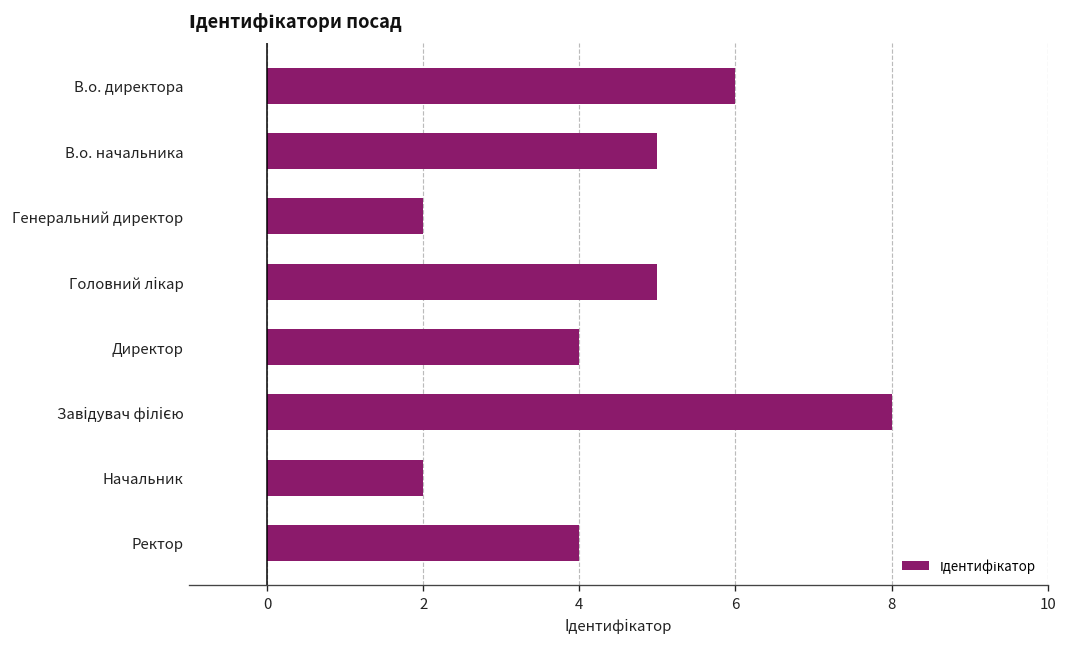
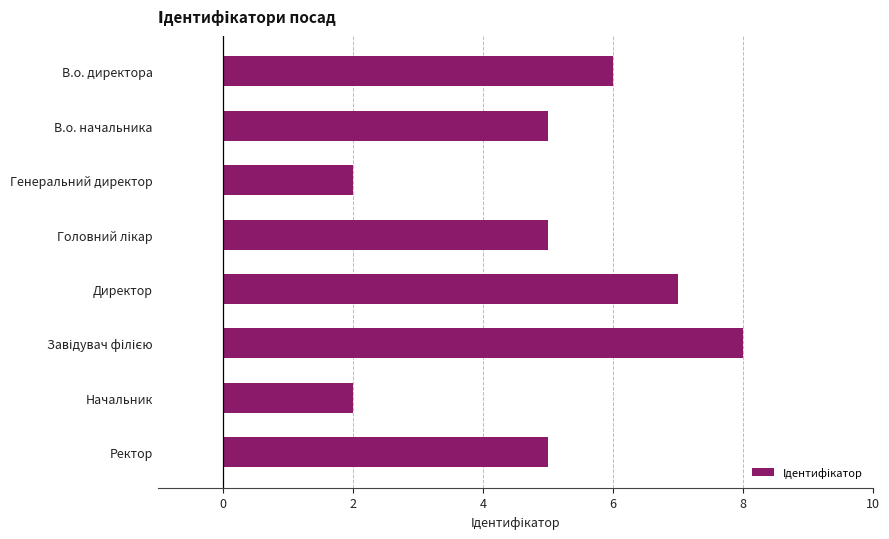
  {
    "В.о. директора": 6,
    "В.о. начальника": 5,
    "Генеральний директор": 2,
    "Головний лікар": 5,
-   "Директор": 4,
+   "Директор": 7,
    "Завідувач філією": 8,
    "Начальник": 2,
-   "Ректор": 4
+   "Ректор": 5
  }
